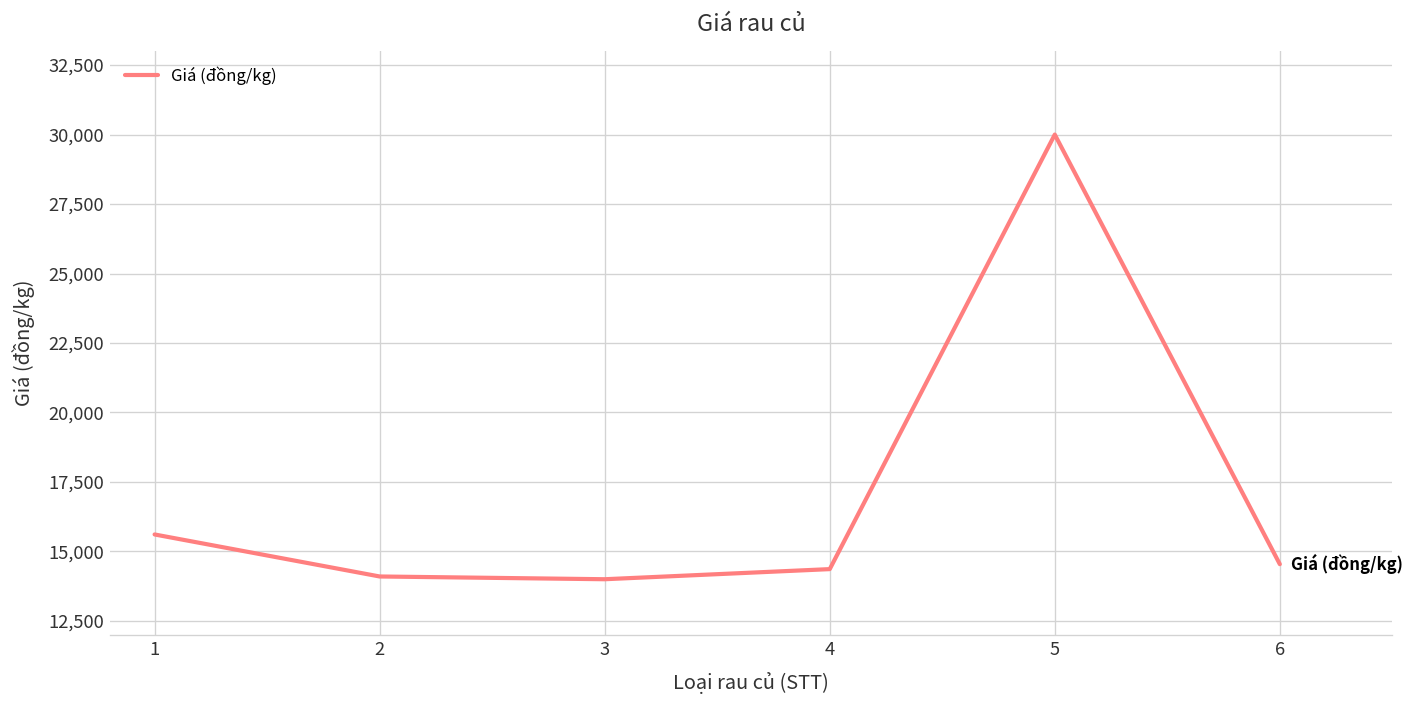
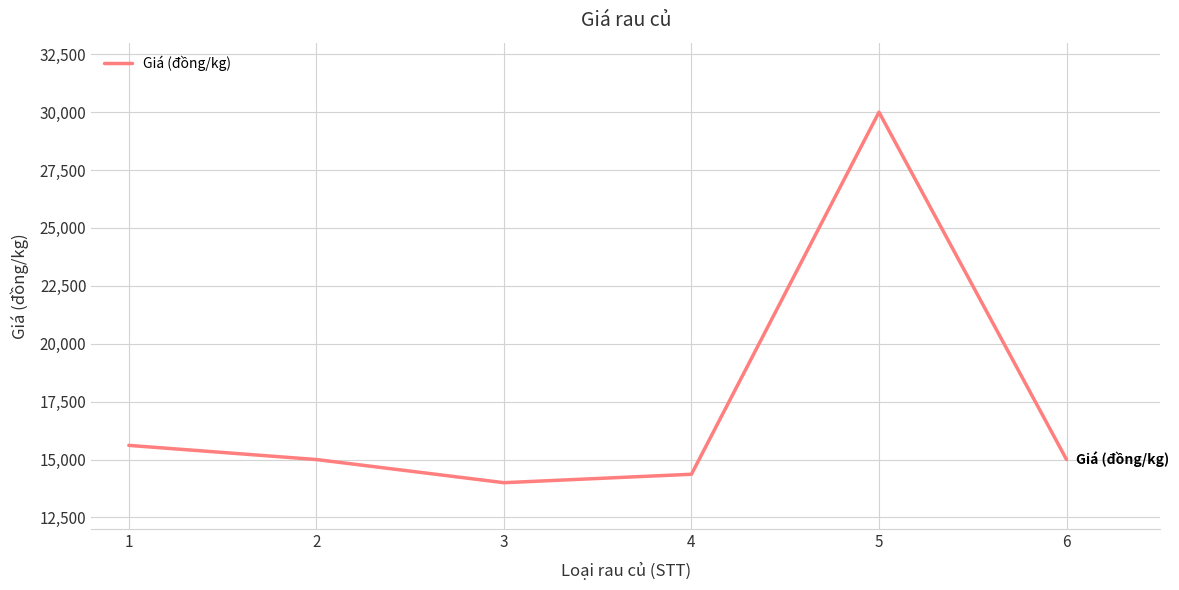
  {
    "1": "15,600",
-   "2": "14,100",
+   "2": "15,000",
    "3": "14,000",
    "4": "14,400",
    "5": "30,000",
-   "6": "14,500"
+   "6": "15,000"
  }
